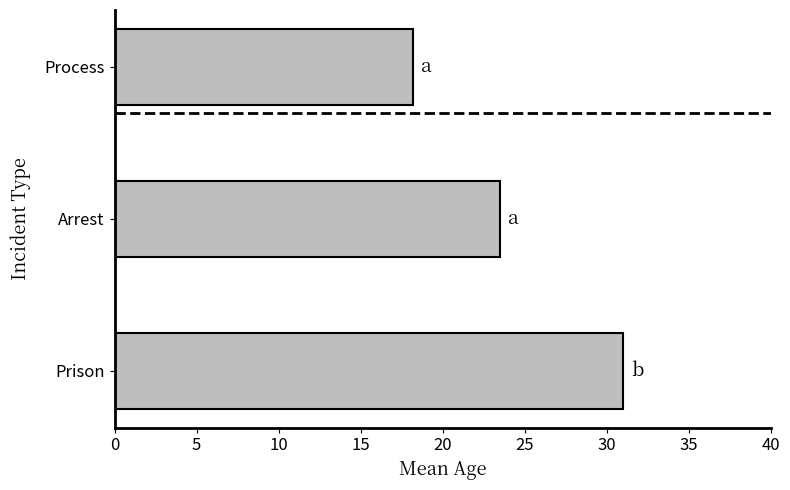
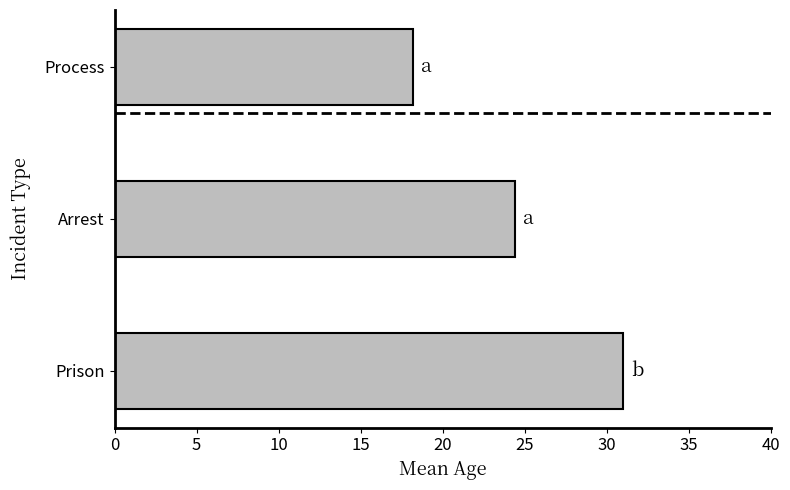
  {
    "Process": 18.2,
-   "Arrest": 23.5,
+   "Arrest": 24.4,
    "Prison": 31.0
  }
